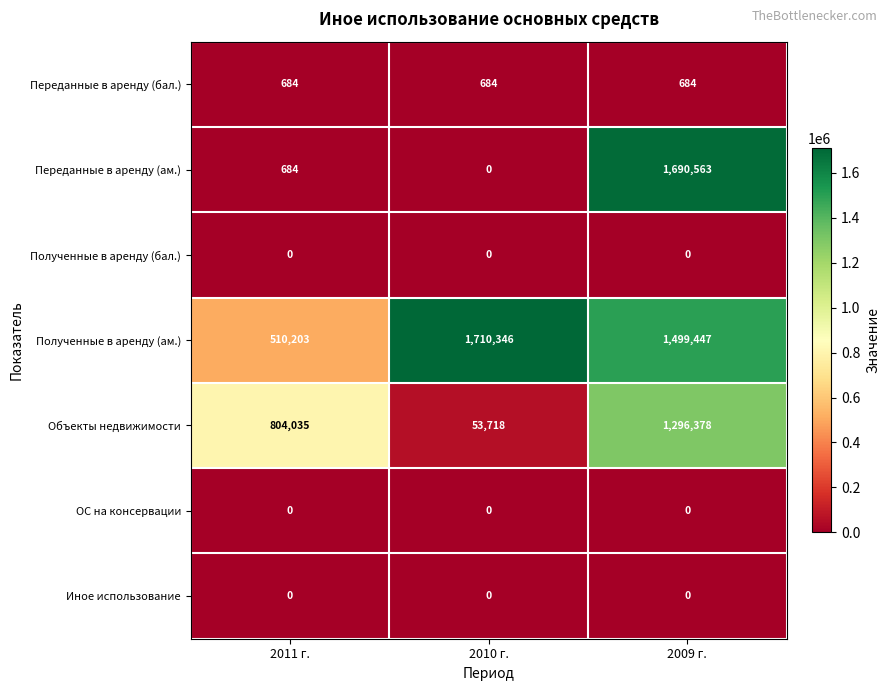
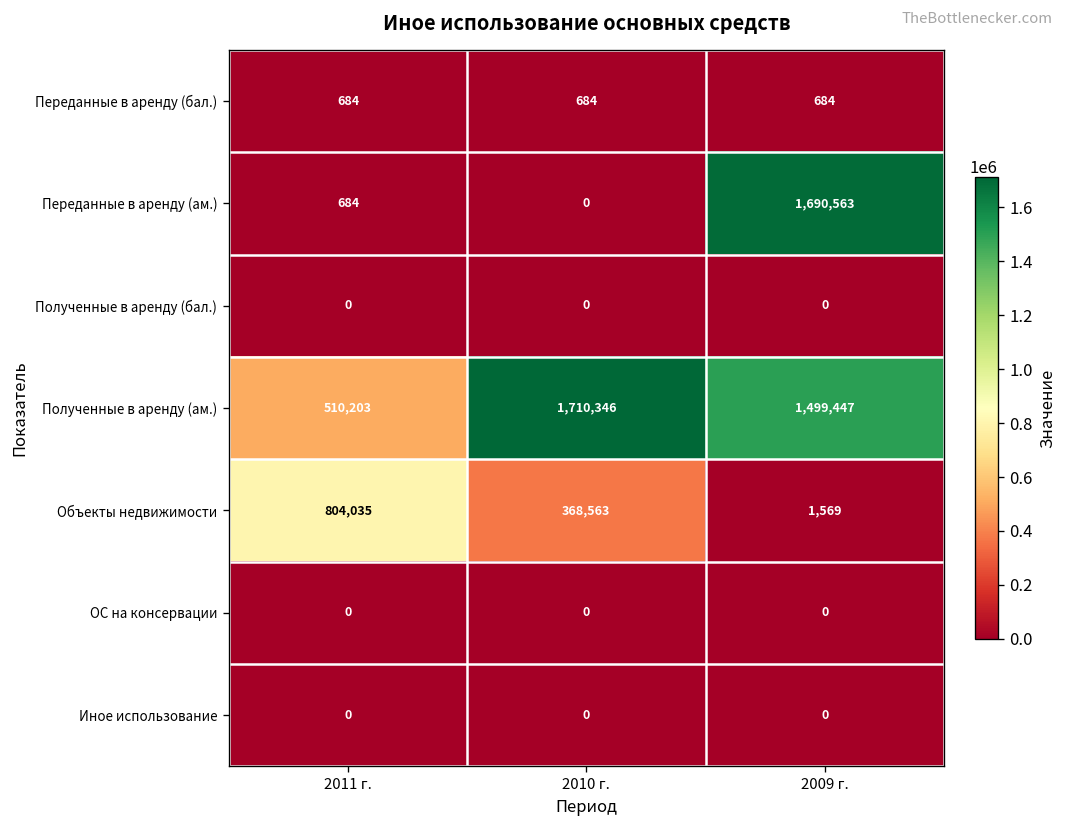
  {
    "Переданные в аренду (бал.)": {
      "2011 г.": "684",
      "2010 г.": "684",
      "2009 г.": "684"
    },
    "Переданные в аренду (ам.)": {
      "2011 г.": "684",
      "2010 г.": "0",
      "2009 г.": "1,690,563"
    },
    "Полученные в аренду (бал.)": {
      "2011 г.": "0",
      "2010 г.": "0",
      "2009 г.": "0"
    },
    "Полученные в аренду (ам.)": {
      "2011 г.": "510,203",
      "2010 г.": "1,710,346",
      "2009 г.": "1,499,447"
    },
    "Объекты недвижимости": {
      "2011 г.": "804,035",
-     "2010 г.": "53,718",
-     "2009 г.": "1,296,378"
+     "2010 г.": "368,563",
+     "2009 г.": "1,569"
    },
    "ОС на консервации": {
      "2011 г.": "0",
      "2010 г.": "0",
      "2009 г.": "0"
    },
    "Иное использование": {
      "2011 г.": "0",
      "2010 г.": "0",
      "2009 г.": "0"
    }
  }
